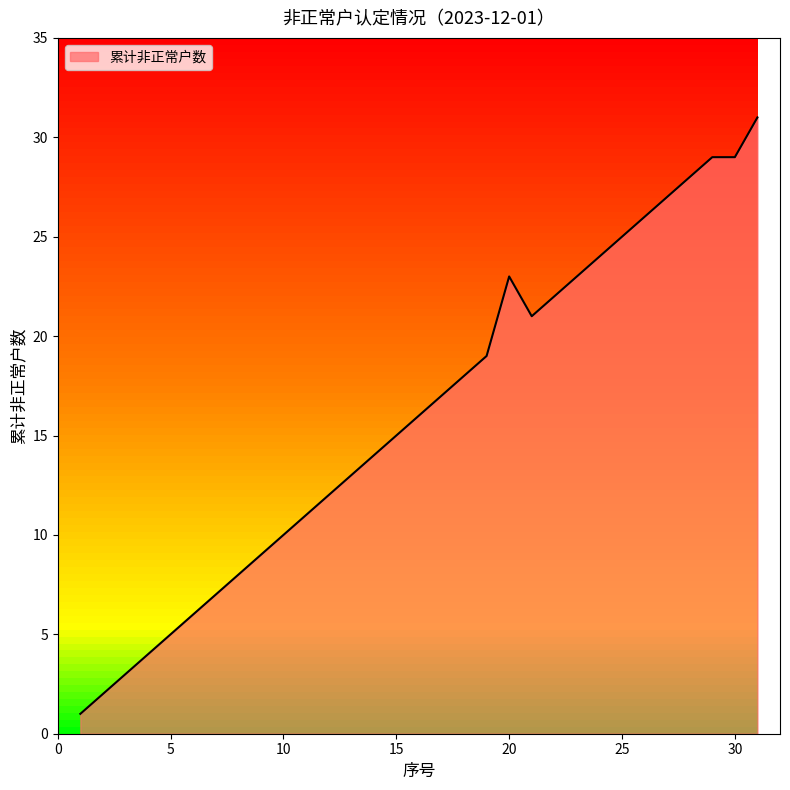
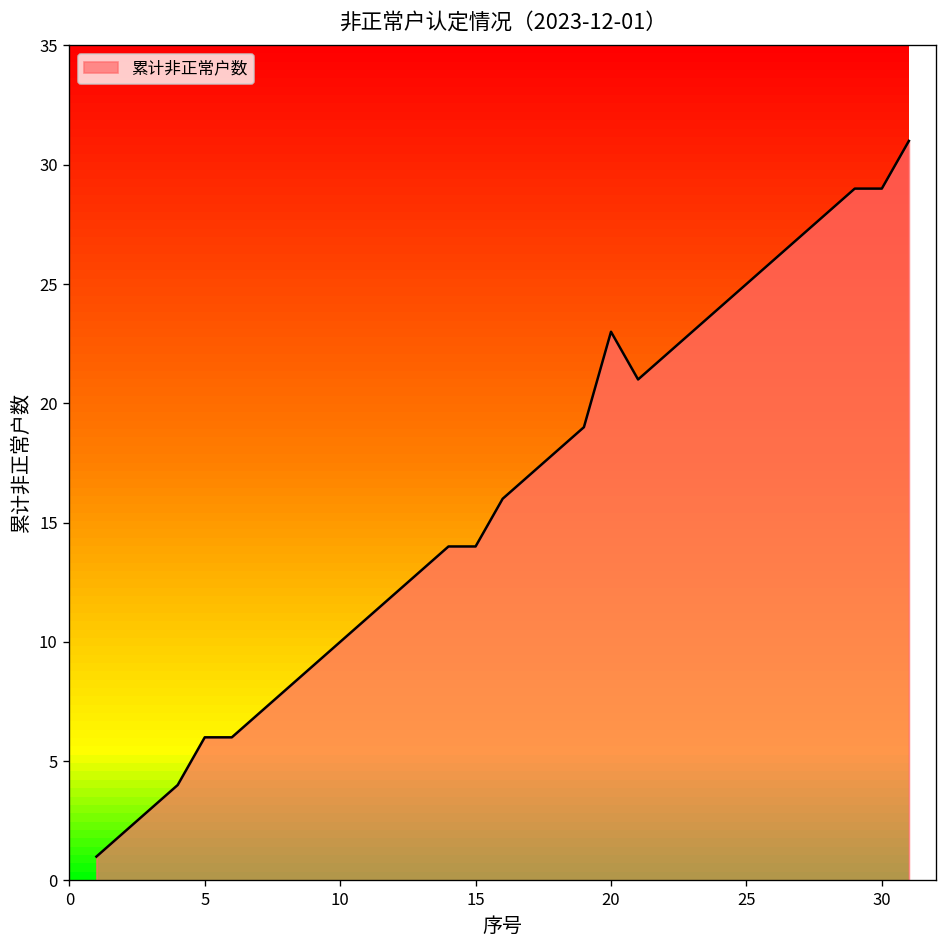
  {
-   "5": 5,
+   "5": 6,
    "10": 10,
-   "15": 15,
+   "15": 14,
    "20": 23,
    "25": 25,
    "30": 29
  }
